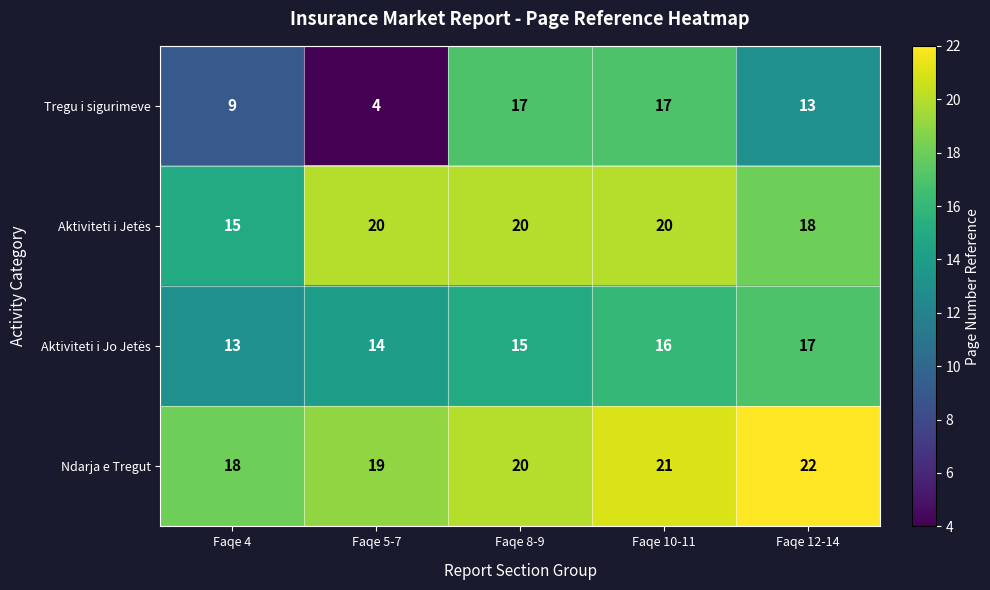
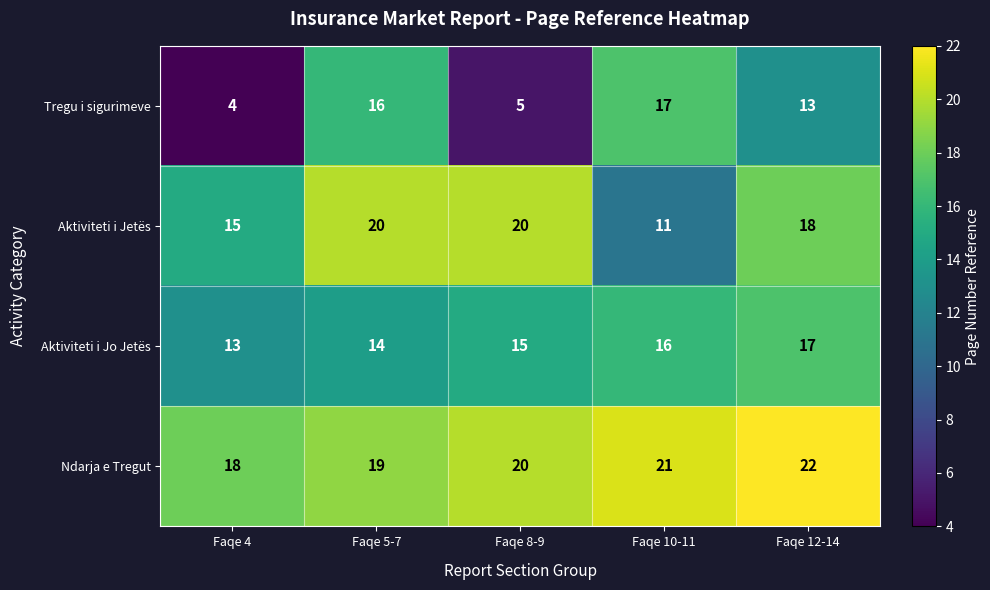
  {
    "Tregu i sigurimeve": {
-     "Faqe 4": 9,
-     "Faqe 5-7": 4,
-     "Faqe 8-9": 17,
+     "Faqe 4": 4,
+     "Faqe 5-7": 16,
+     "Faqe 8-9": 5,
      "Faqe 10-11": 17,
      "Faqe 12-14": 13
    },
    "Aktiviteti i Jetës": {
      "Faqe 4": 15,
      "Faqe 5-7": 20,
      "Faqe 8-9": 20,
-     "Faqe 10-11": 20,
+     "Faqe 10-11": 11,
      "Faqe 12-14": 18
    },
    "Aktiviteti i Jo Jetës": {
      "Faqe 4": 13,
      "Faqe 5-7": 14,
      "Faqe 8-9": 15,
      "Faqe 10-11": 16,
      "Faqe 12-14": 17
    },
    "Ndarja e Tregut": {
      "Faqe 4": 18,
      "Faqe 5-7": 19,
      "Faqe 8-9": 20,
      "Faqe 10-11": 21,
      "Faqe 12-14": 22
    }
  }
